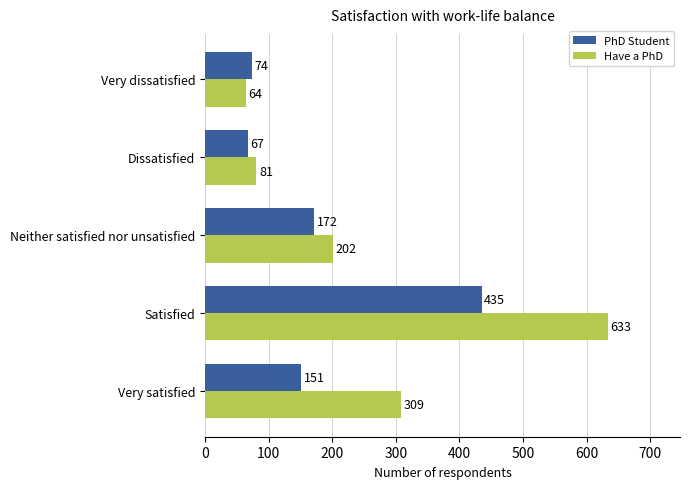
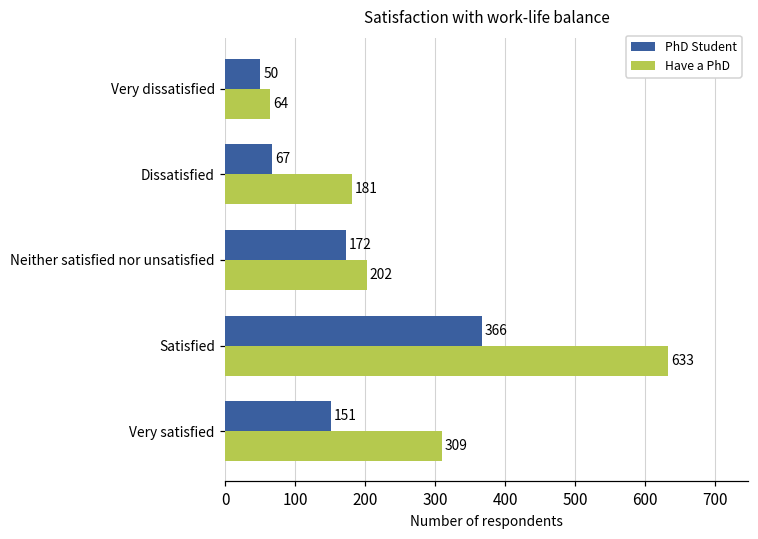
  {
    "PhD Student": {
-     "Very dissatisfied": 74,
+     "Very dissatisfied": 50,
      "Dissatisfied": 67,
      "Neither satisfied nor unsatisfied": 172,
-     "Satisfied": 435,
+     "Satisfied": 366,
      "Very satisfied": 151
    },
    "Have a PhD": {
      "Very dissatisfied": 64,
-     "Dissatisfied": 81,
+     "Dissatisfied": 181,
      "Neither satisfied nor unsatisfied": 202,
      "Satisfied": 633,
      "Very satisfied": 309
    }
  }
